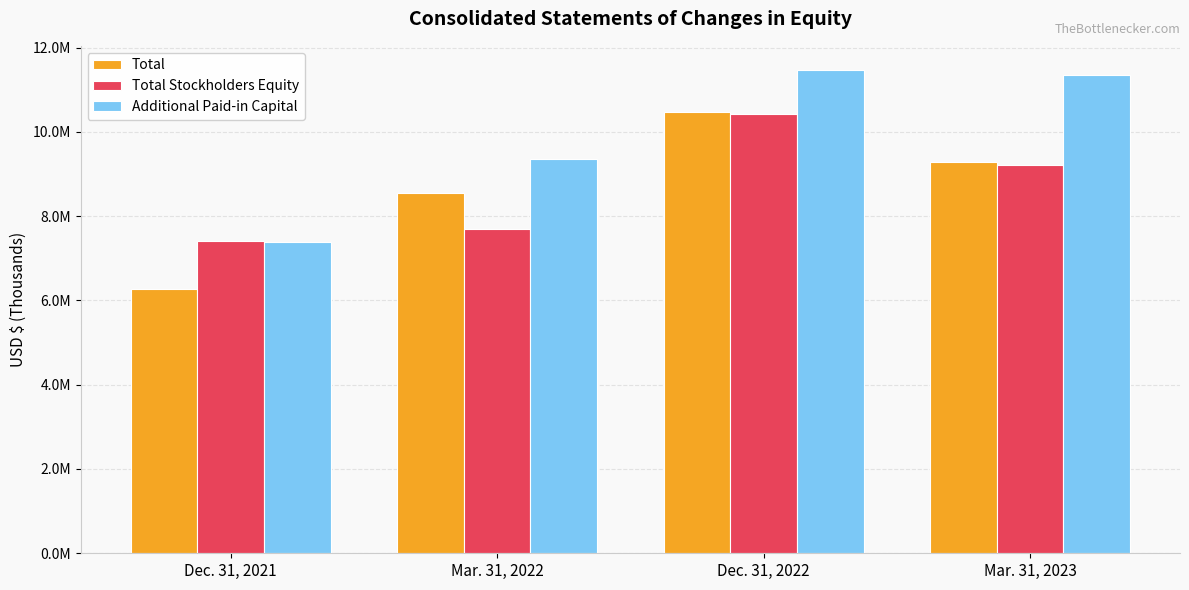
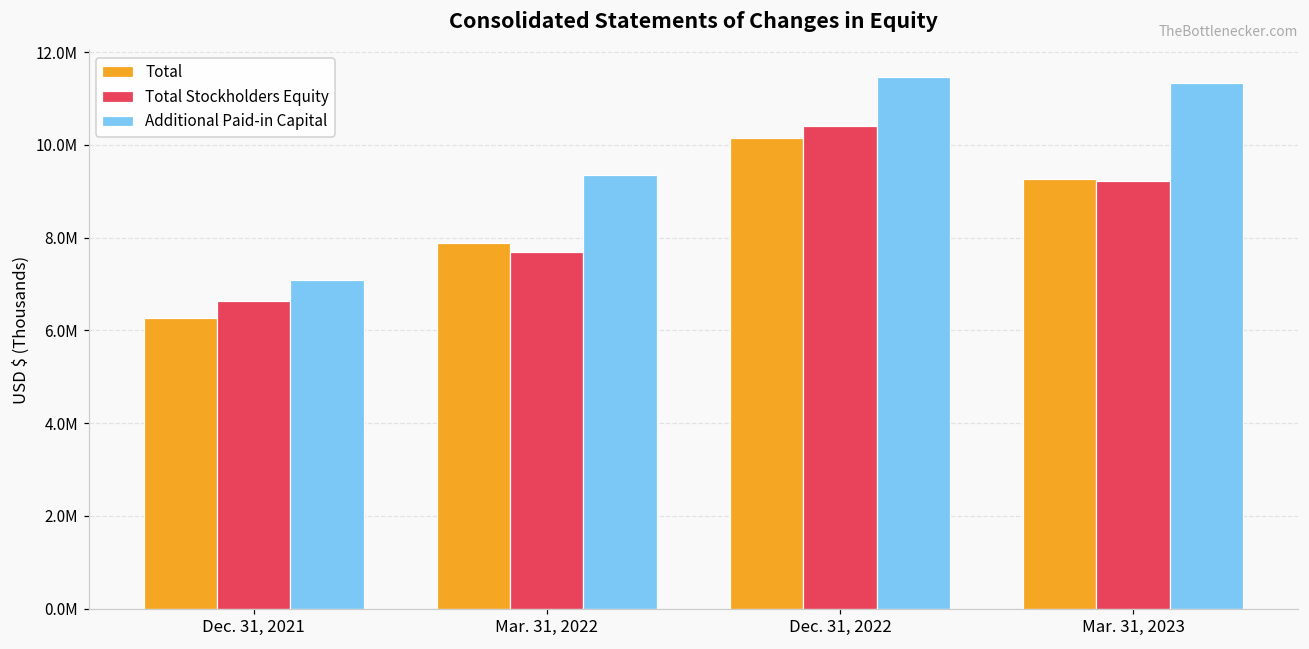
  {
    "Total": {
      "Dec. 31, 2021": 6300000,
-     "Mar. 31, 2022": 8500000,
-     "Dec. 31, 2022": 10500000,
+     "Mar. 31, 2022": 7900000,
+     "Dec. 31, 2022": 10100000,
      "Mar. 31, 2023": 9300000
    },
    "Total Stockholders Equity": {
-     "Dec. 31, 2021": 7400000,
+     "Dec. 31, 2021": 6600000,
      "Mar. 31, 2022": 7700000,
      "Dec. 31, 2022": 10400000,
      "Mar. 31, 2023": 9200000
    },
    "Additional Paid-in Capital": {
-     "Dec. 31, 2021": 7400000,
+     "Dec. 31, 2021": 7100000,
      "Mar. 31, 2022": 9300000,
      "Dec. 31, 2022": 11500000,
      "Mar. 31, 2023": 11300000
    }
  }
